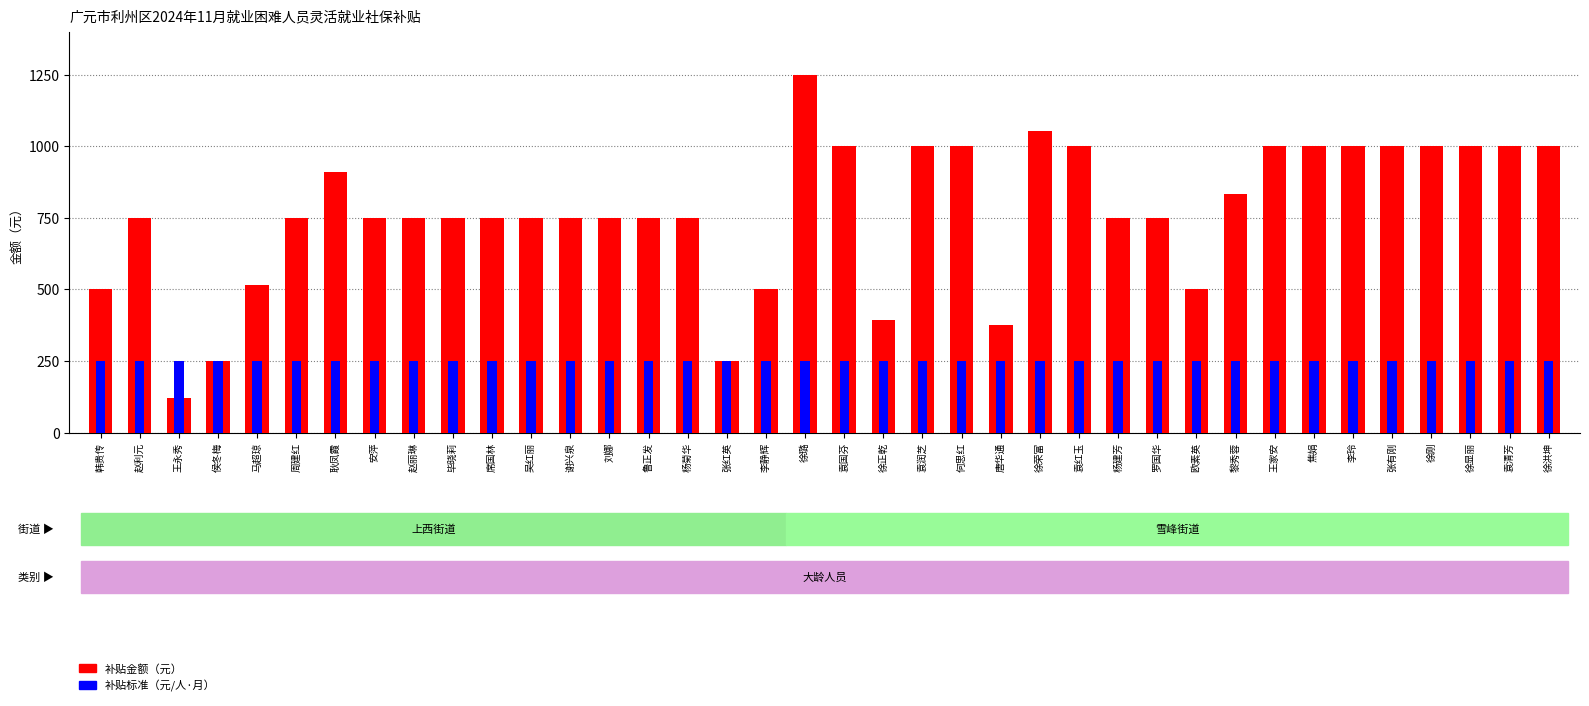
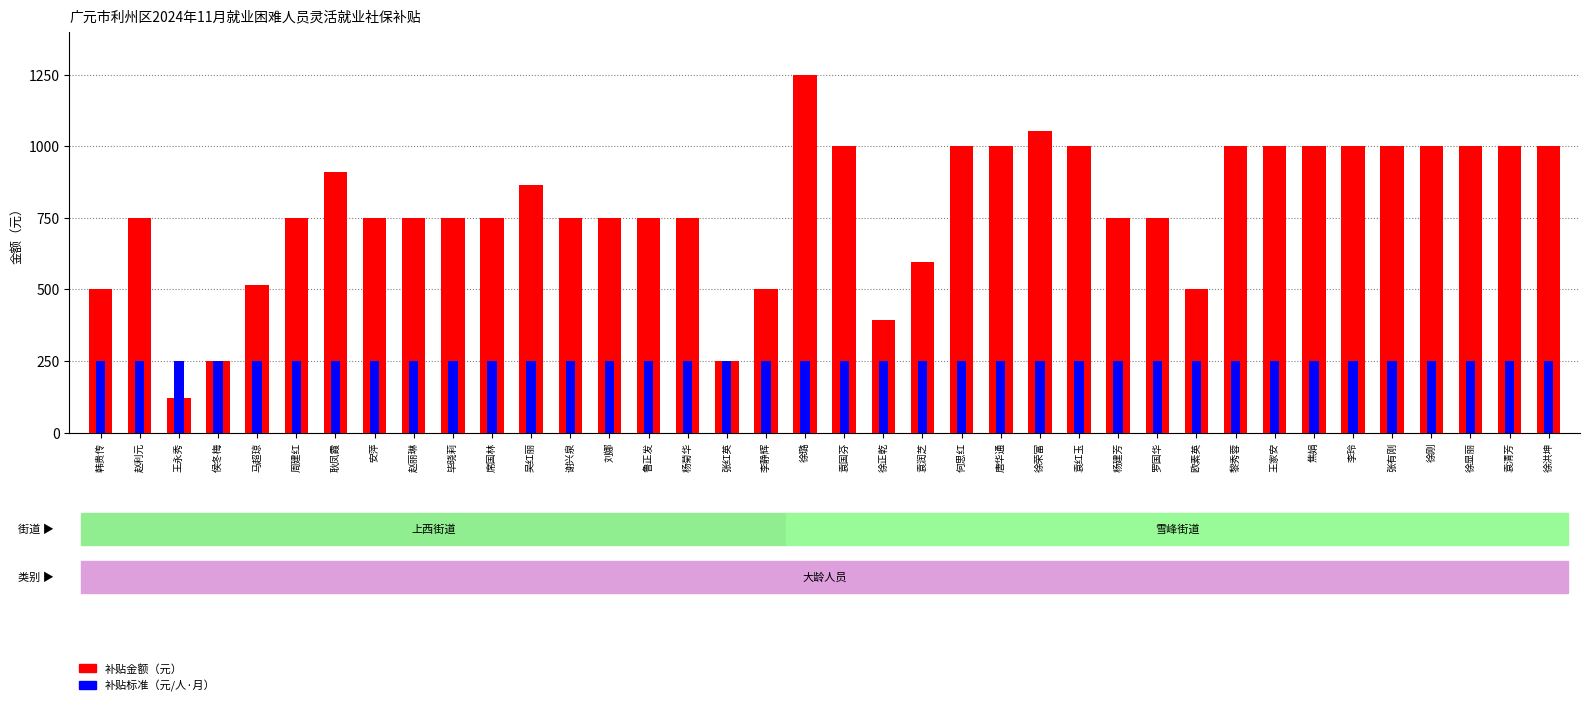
  {
    "补贴金额（元）": {
      "韩贵传": 500,
      "赵利元": 750,
      "侯冬梅": 250,
      "马超琼": 520,
      "周建红": 750,
      "耿凤霞": 910,
      "安萍": 750,
      "赵丽琳": 750,
      "毕晓莉": 750,
      "席国林": 750,
-     "吴红丽": 750,
+     "吴红丽": 860,
      "谢兴泉": 750,
      "刘娜": 750,
      "鲁正发": 750,
      "杨菊华": 750,
      "张红英": 250,
      "李静辉": 500,
      "徐璐": 1250,
      "袁国芬": 1000,
      "徐正乾": 390,
-     "袁润芝": 1000,
+     "袁润芝": 600,
      "何思红": 1000,
-     "唐华通": 370,
+     "唐华通": 1000,
      "徐荣富": 1050,
      "袁红玉": 1000,
      "杨建芳": 750,
      "罗国华": 750,
      "欧素英": 500,
-     "黎秀蓉": 830,
+     "黎秀蓉": 1000,
      "王家安": 1000,
      "焦娟": 1000,
      "李玲": 1000,
      "张有刚": 1000,
      "徐刚": 1000,
      "徐显丽": 1000,
      "袁清芳": 1000,
      "徐洪坤": 1000
    },
    "补贴标准（元/人·月）": {
      "王永秀": 250,
      "侯冬梅": 250,
      "张红英": 250
    }
  }
